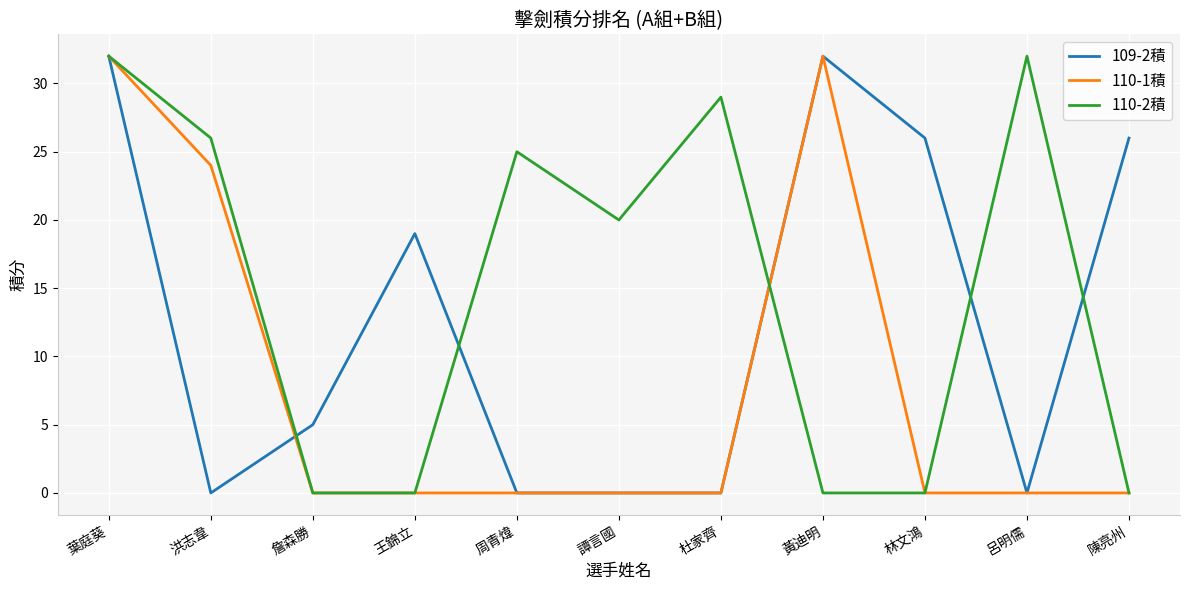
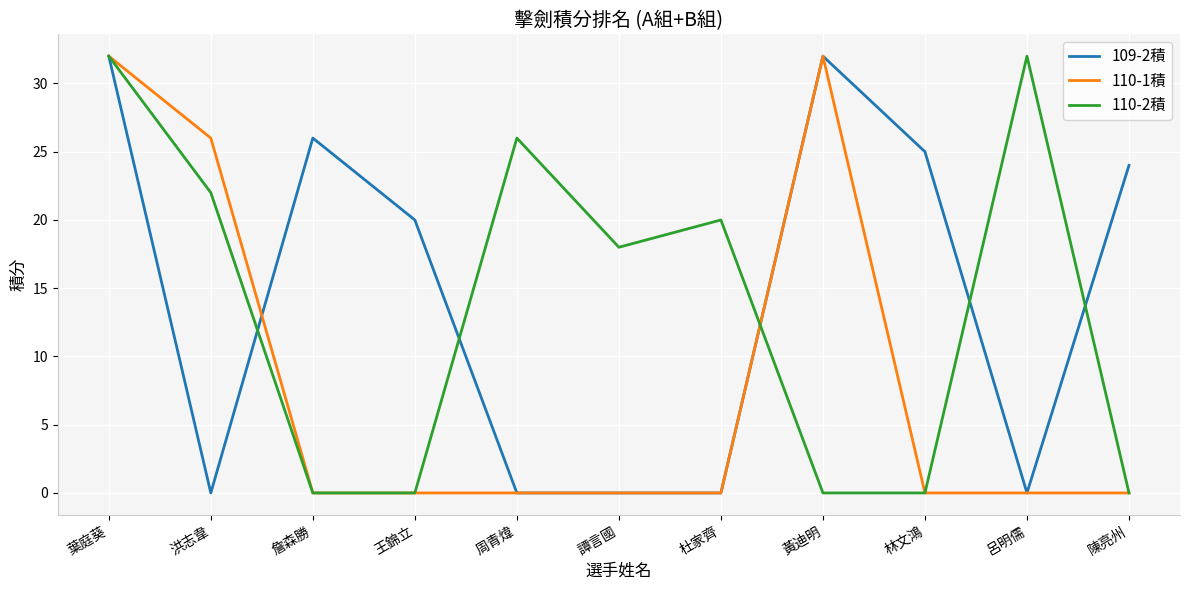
  {
    "109-2積": {
      "洪志韋": 0,
-     "詹森勝": 5,
-     "王錦立": 19,
-     "林文鴻": 26,
-     "陳亮州": 26
+     "詹森勝": 26,
+     "王錦立": 20,
+     "林文鴻": 25,
+     "陳亮州": 24
    },
    "110-1積": {
-     "洪志韋": 24
+     "洪志韋": 26
    },
    "110-2積": {
-     "洪志韋": 26,
-     "周青煒": 25,
-     "譚言國": 20,
-     "杜家齊": 29,
+     "洪志韋": 22,
+     "周青煒": 26,
+     "譚言國": 18,
+     "杜家齊": 20,
      "黃迪明": 0,
      "呂明儒": 32
    }
  }
